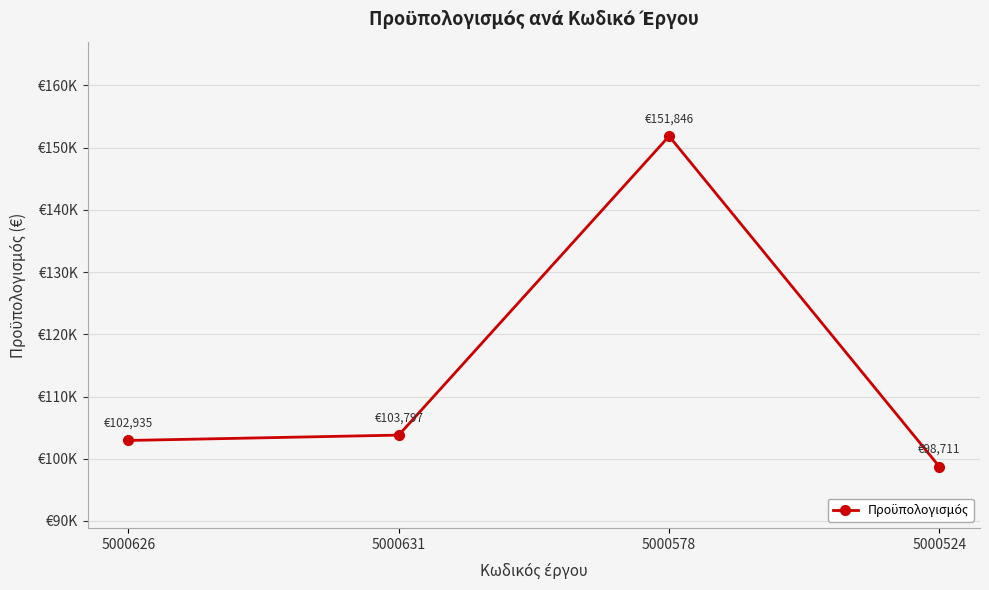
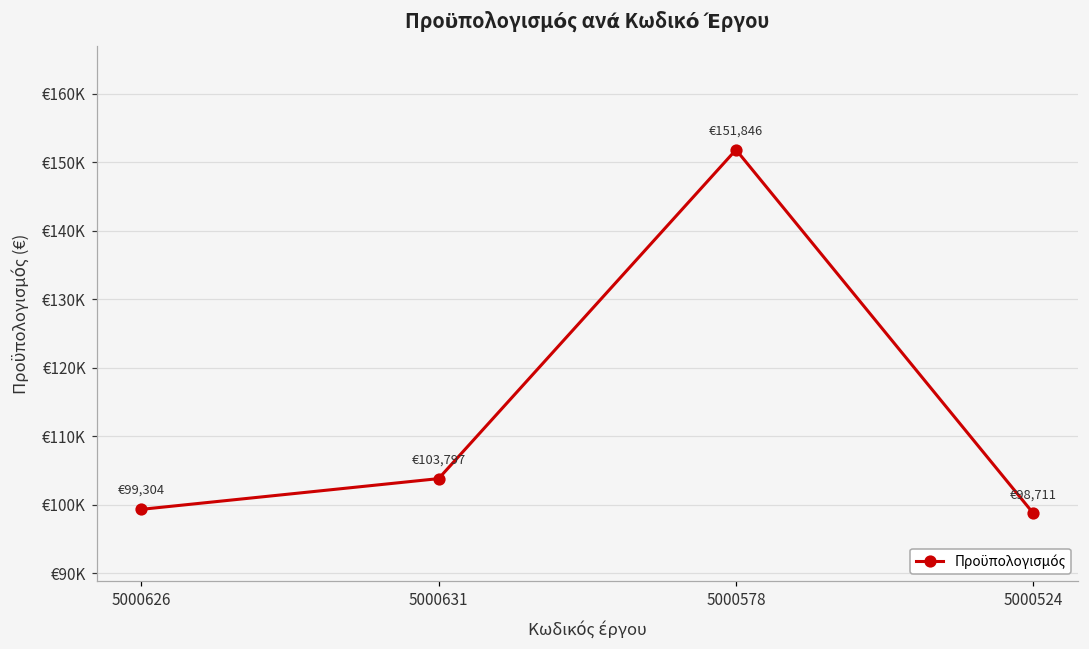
  {
-   "5000626": "€102,935",
+   "5000626": "€99,304",
    "5000631": "€103,797",
    "5000578": "€151,846",
    "5000524": "€98,711"
  }
